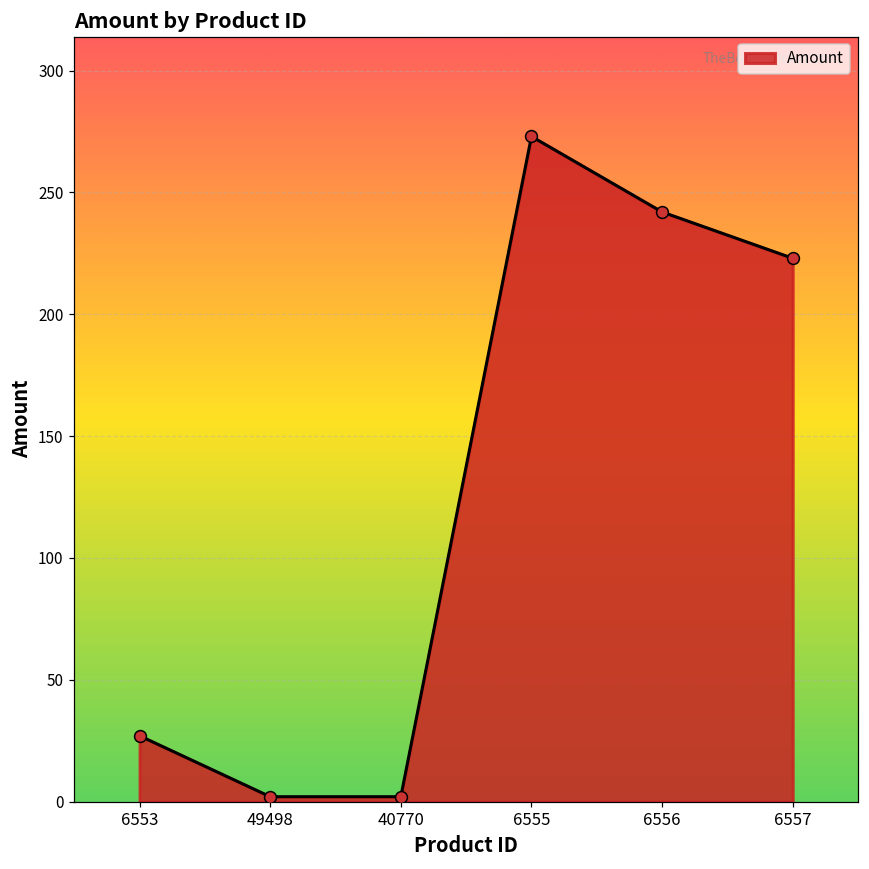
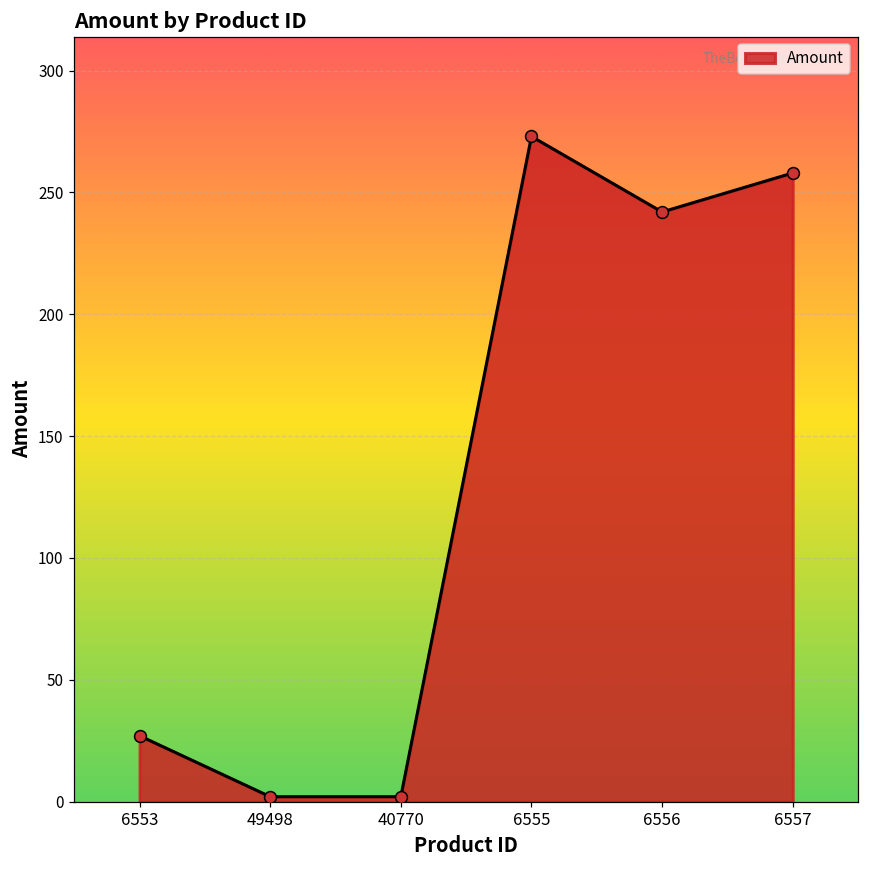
  {
    "6553": 27,
    "49498": 2,
    "40770": 2,
    "6555": 273,
    "6556": 242,
-   "6557": 223
+   "6557": 258
  }
